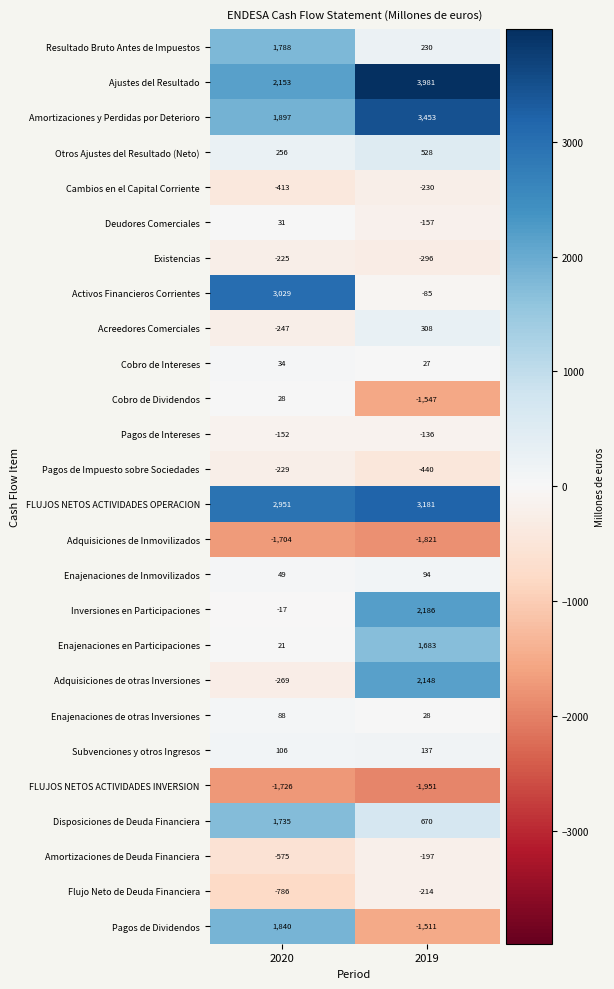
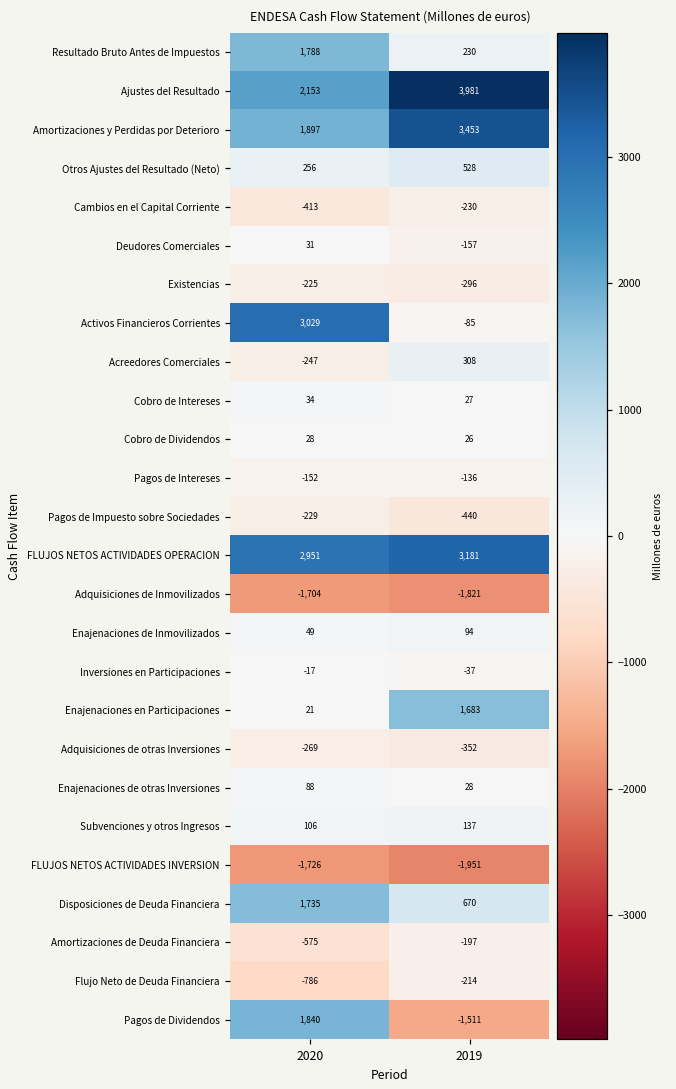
  {
    "Resultado Bruto Antes de Impuestos": {
      "2020": "1,788",
      "2019": "230"
    },
    "Ajustes del Resultado": {
      "2020": "2,153",
      "2019": "3,981"
    },
    "Amortizaciones y Perdidas por Deterioro": {
      "2020": "1,897",
      "2019": "3,453"
    },
    "Otros Ajustes del Resultado (Neto)": {
      "2020": "256",
      "2019": "528"
    },
    "Cambios en el Capital Corriente": {
      "2020": "-413",
      "2019": "-230"
    },
    "Deudores Comerciales": {
      "2020": "31",
      "2019": "-157"
    },
    "Existencias": {
      "2020": "-225",
      "2019": "-296"
    },
    "Activos Financieros Corrientes": {
      "2020": "3,029",
      "2019": "-85"
    },
    "Acreedores Comerciales": {
      "2020": "-247",
      "2019": "308"
    },
    "Cobro de Intereses": {
      "2020": "34",
      "2019": "27"
    },
    "Cobro de Dividendos": {
      "2020": "28",
-     "2019": "-1,547"
+     "2019": "26"
    },
    "Pagos de Intereses": {
      "2020": "-152",
      "2019": "-136"
    },
    "Pagos de Impuesto sobre Sociedades": {
      "2020": "-229",
      "2019": "-440"
    },
    "FLUJOS NETOS ACTIVIDADES OPERACION": {
      "2020": "2,951",
      "2019": "3,181"
    },
    "Adquisiciones de Inmovilizados": {
      "2020": "-1,704",
      "2019": "-1,821"
    },
    "Enajenaciones de Inmovilizados": {
      "2020": "49",
      "2019": "94"
    },
    "Inversiones en Participaciones": {
      "2020": "-17",
-     "2019": "2,186"
+     "2019": "-37"
    },
    "Enajenaciones en Participaciones": {
      "2020": "21",
      "2019": "1,683"
    },
    "Adquisiciones de otras Inversiones": {
      "2020": "-269",
-     "2019": "2,148"
+     "2019": "-352"
    },
    "Enajenaciones de otras Inversiones": {
      "2020": "88",
      "2019": "28"
    },
    "Subvenciones y otros Ingresos": {
      "2020": "106",
      "2019": "137"
    },
    "FLUJOS NETOS ACTIVIDADES INVERSION": {
      "2020": "-1,726",
      "2019": "-1,951"
    },
    "Disposiciones de Deuda Financiera": {
      "2020": "1,735",
      "2019": "670"
    },
    "Amortizaciones de Deuda Financiera": {
      "2020": "-575",
      "2019": "-197"
    },
    "Flujo Neto de Deuda Financiera": {
      "2020": "-786",
      "2019": "-214"
    },
    "Pagos de Dividendos": {
      "2020": "1,840",
      "2019": "-1,511"
    }
  }
